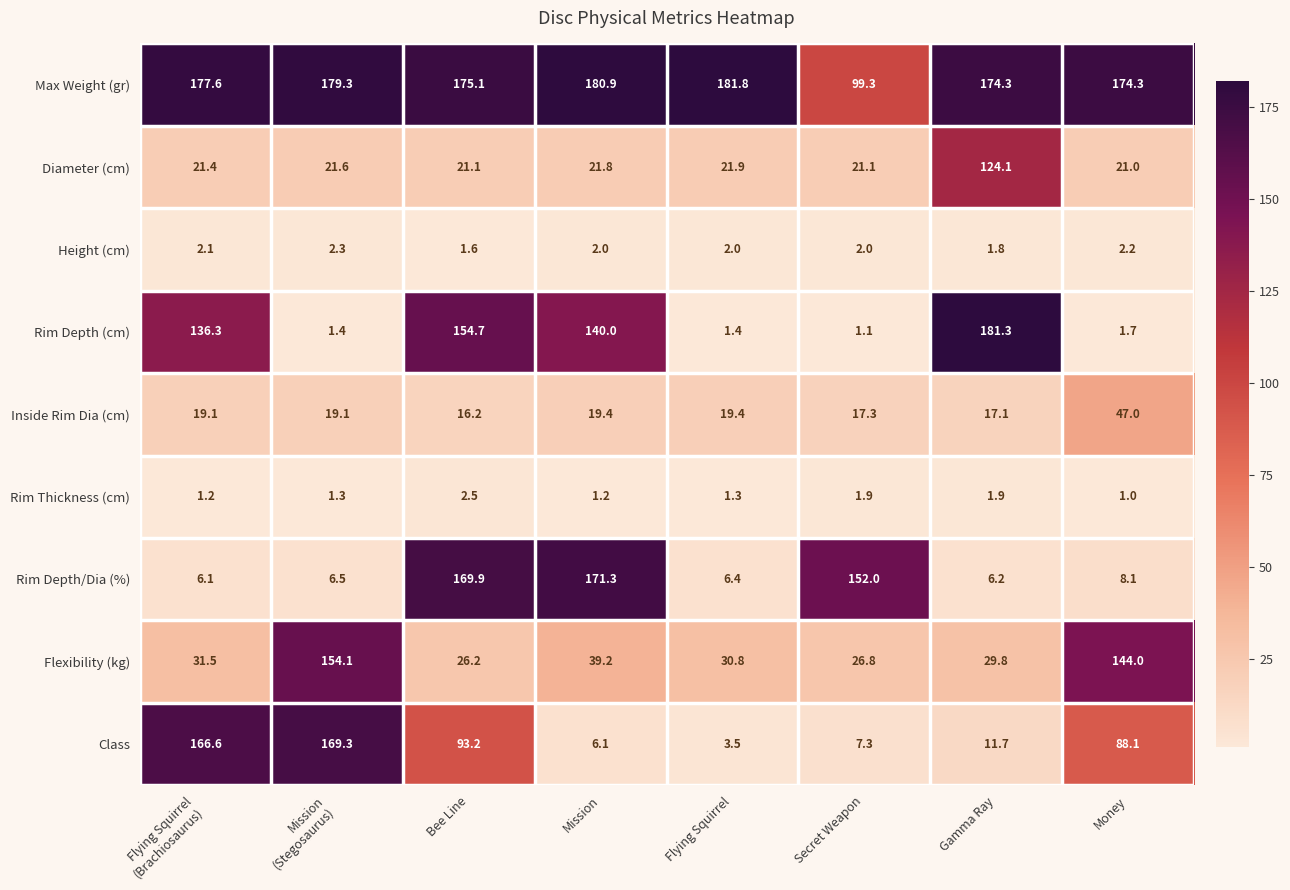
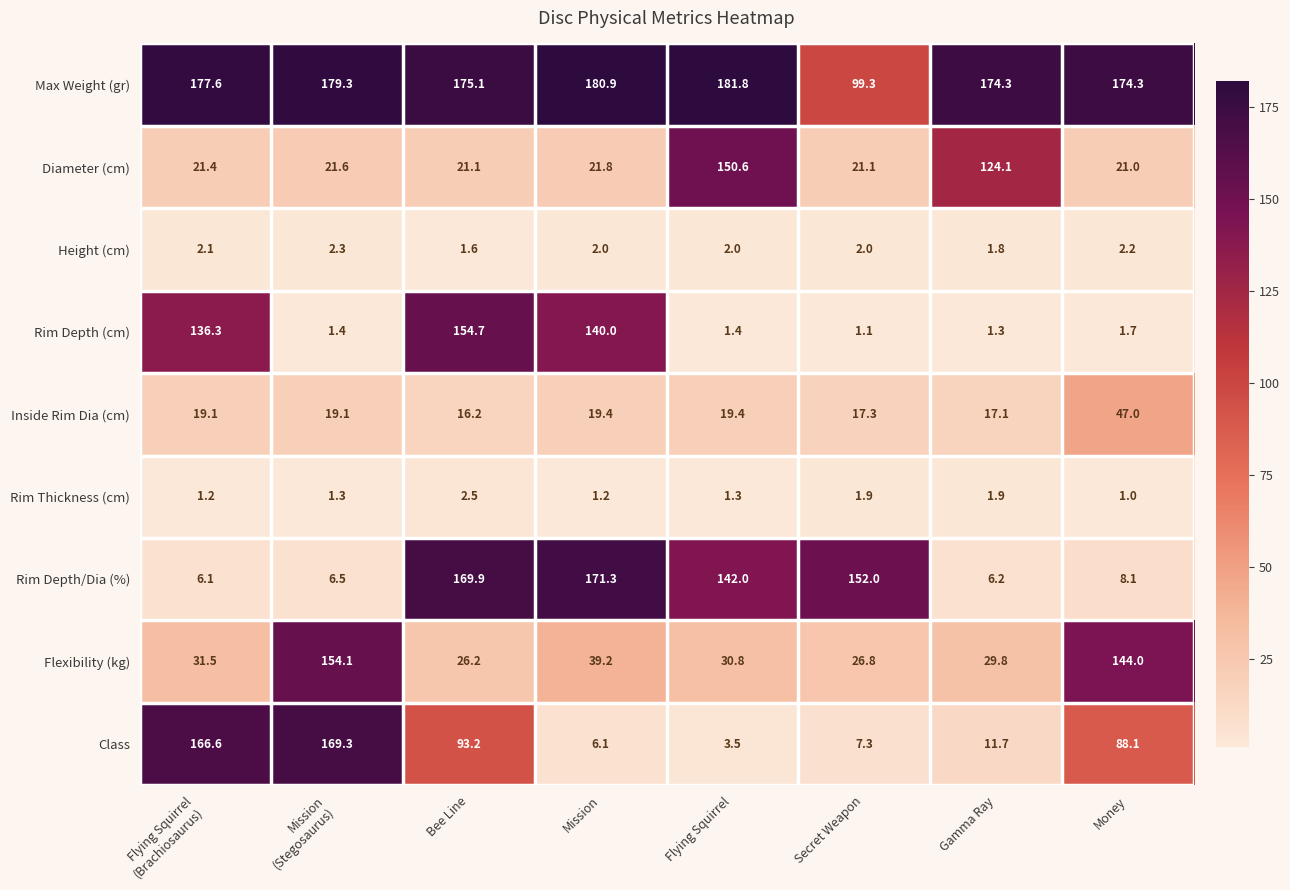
  {
    "Max Weight (gr)": {
      "Flying Squirrel (Brachiosaurus)": 177.6,
      "Mission (Stegosaurus)": 179.3,
      "Bee Line": 175.1,
      "Mission": 180.9,
      "Flying Squirrel": 181.8,
      "Secret Weapon": 99.3,
      "Gamma Ray": 174.3,
      "Money": 174.3
    },
    "Diameter (cm)": {
      "Flying Squirrel (Brachiosaurus)": 21.4,
      "Mission (Stegosaurus)": 21.6,
      "Bee Line": 21.1,
      "Mission": 21.8,
-     "Flying Squirrel": 21.9,
+     "Flying Squirrel": 150.6,
      "Secret Weapon": 21.1,
      "Gamma Ray": 124.1,
      "Money": 21.0
    },
    "Height (cm)": {
      "Flying Squirrel (Brachiosaurus)": 2.1,
      "Mission (Stegosaurus)": 2.3,
      "Bee Line": 1.6,
      "Mission": 2.0,
      "Flying Squirrel": 2.0,
      "Secret Weapon": 2.0,
      "Gamma Ray": 1.8,
      "Money": 2.2
    },
    "Rim Depth (cm)": {
      "Flying Squirrel (Brachiosaurus)": 136.3,
      "Mission (Stegosaurus)": 1.4,
      "Bee Line": 154.7,
      "Mission": 140.0,
      "Flying Squirrel": 1.4,
      "Secret Weapon": 1.1,
-     "Gamma Ray": 181.3,
+     "Gamma Ray": 1.3,
      "Money": 1.7
    },
    "Inside Rim Dia (cm)": {
      "Flying Squirrel (Brachiosaurus)": 19.1,
      "Mission (Stegosaurus)": 19.1,
      "Bee Line": 16.2,
      "Mission": 19.4,
      "Flying Squirrel": 19.4,
      "Secret Weapon": 17.3,
      "Gamma Ray": 17.1,
      "Money": 47.0
    },
    "Rim Thickness (cm)": {
      "Flying Squirrel (Brachiosaurus)": 1.2,
      "Mission (Stegosaurus)": 1.3,
      "Bee Line": 2.5,
      "Mission": 1.2,
      "Flying Squirrel": 1.3,
      "Secret Weapon": 1.9,
      "Gamma Ray": 1.9,
      "Money": 1.0
    },
    "Rim Depth/Dia (%)": {
      "Flying Squirrel (Brachiosaurus)": 6.1,
      "Mission (Stegosaurus)": 6.5,
      "Bee Line": 169.9,
      "Mission": 171.3,
-     "Flying Squirrel": 6.4,
+     "Flying Squirrel": 142.0,
      "Secret Weapon": 152.0,
      "Gamma Ray": 6.2,
      "Money": 8.1
    },
    "Flexibility (kg)": {
      "Flying Squirrel (Brachiosaurus)": 31.5,
      "Mission (Stegosaurus)": 154.1,
      "Bee Line": 26.2,
      "Mission": 39.2,
      "Flying Squirrel": 30.8,
      "Secret Weapon": 26.8,
      "Gamma Ray": 29.8,
      "Money": 144.0
    },
    "Class": {
      "Flying Squirrel (Brachiosaurus)": 166.6,
      "Mission (Stegosaurus)": 169.3,
      "Bee Line": 93.2,
      "Mission": 6.1,
      "Flying Squirrel": 3.5,
      "Secret Weapon": 7.3,
      "Gamma Ray": 11.7,
      "Money": 88.1
    }
  }
